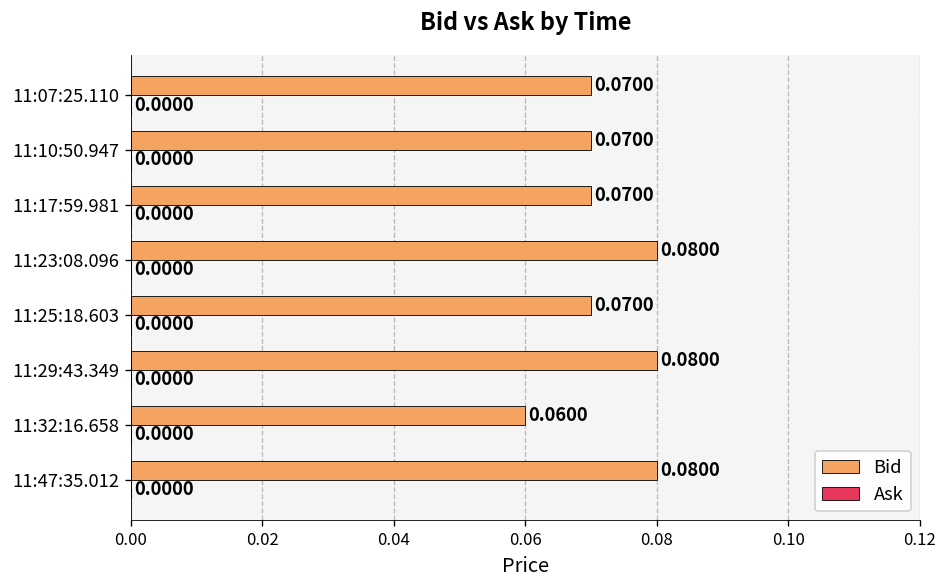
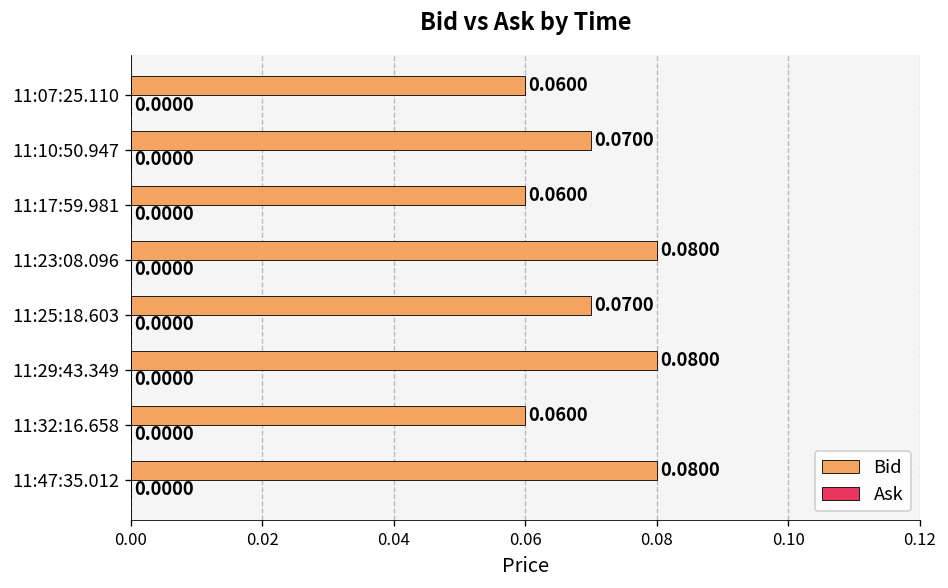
  {
    "Bid": {
-     "11:07:25.110": 0.0700,
+     "11:07:25.110": 0.0600,
      "11:10:50.947": 0.0700,
-     "11:17:59.981": 0.0700,
+     "11:17:59.981": 0.0600,
      "11:23:08.096": 0.0800,
      "11:25:18.603": 0.0700,
      "11:29:43.349": 0.0800,
      "11:32:16.658": 0.0600,
      "11:47:35.012": 0.0800
    },
    "Ask": {
      "11:07:25.110": 0.0000,
      "11:10:50.947": 0.0000,
      "11:17:59.981": 0.0000,
      "11:23:08.096": 0.0000,
      "11:25:18.603": 0.0000,
      "11:29:43.349": 0.0000,
      "11:32:16.658": 0.0000,
      "11:47:35.012": 0.0000
    }
  }
